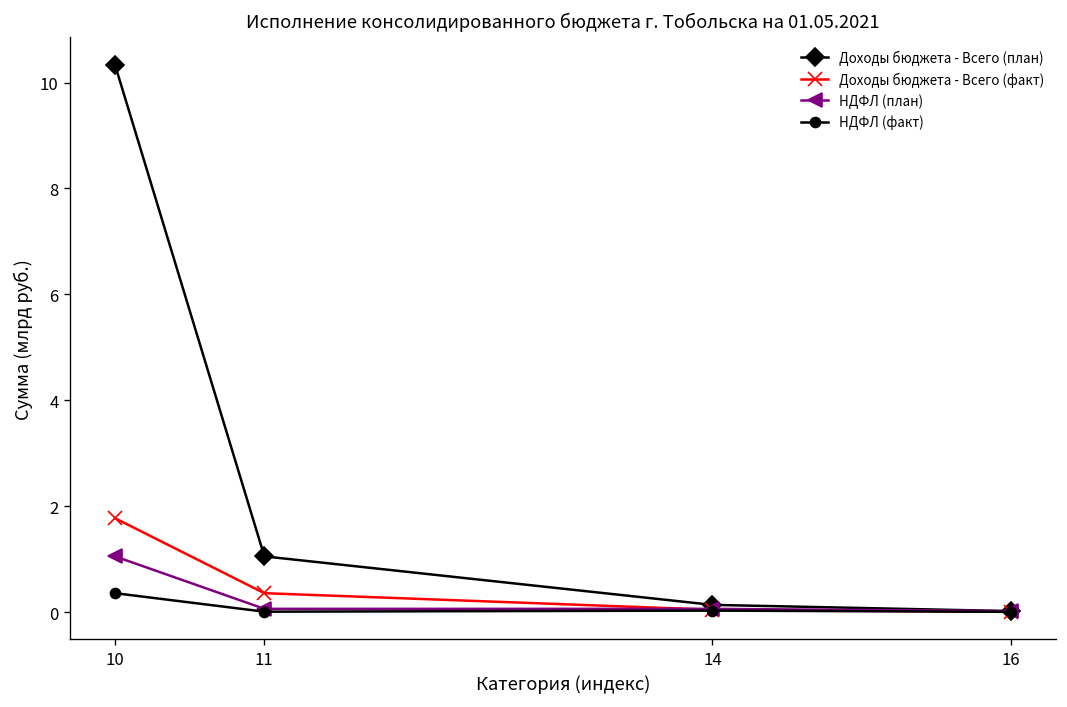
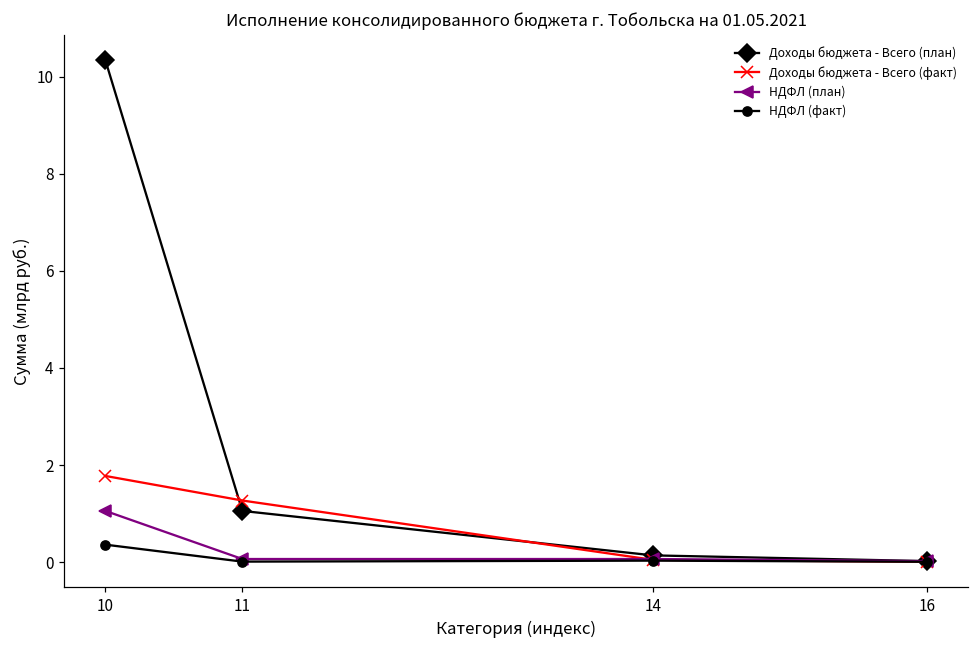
  {
    "Доходы бюджета - Всего (факт)": {
      "10": 1.8,
-     "11": 0.4
+     "11": 1.3
    },
    "НДФЛ (план)": {
      "10": 1.1
    }
  }
